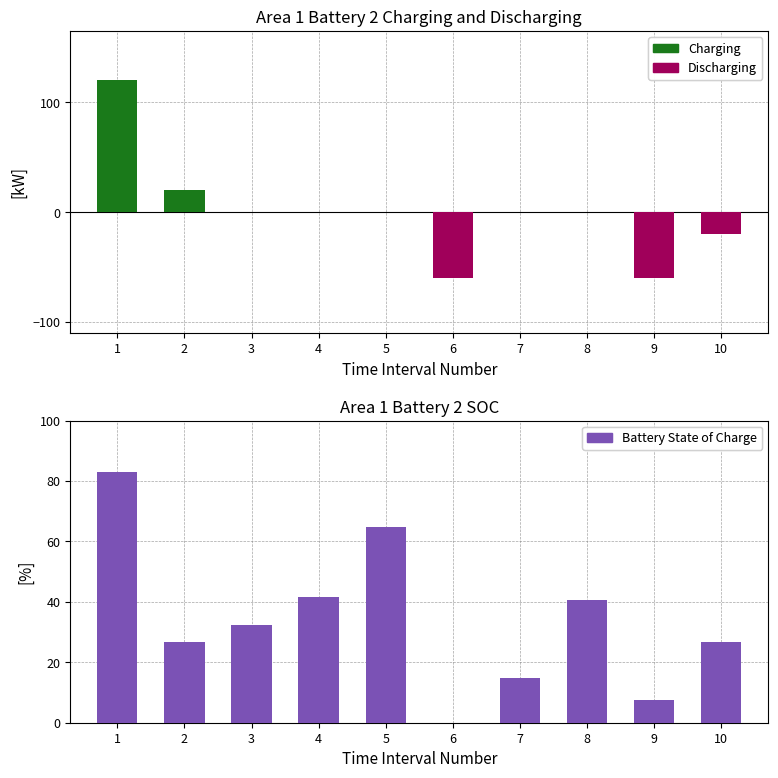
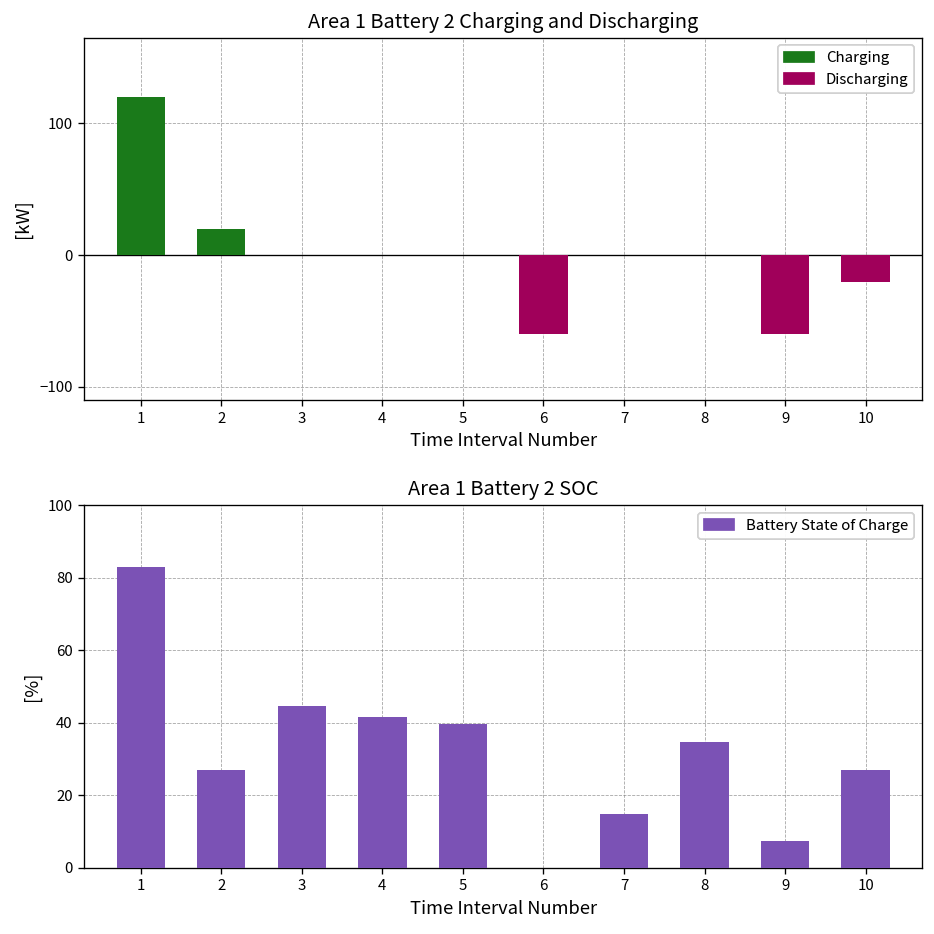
  {
    "Area 1 Battery 2 Charging and Discharging": {
      "Charging": {
        "1": 120,
        "2": 20,
        "3": 0,
        "4": 0,
        "5": 0,
        "6": 0,
        "7": 0,
        "8": 0,
        "9": 0,
        "10": 0
      },
      "Discharging": {
        "1": 0,
        "2": 0,
        "3": 0,
        "4": 0,
        "5": 0,
        "6": -60,
        "7": 0,
        "8": 0,
        "9": -60,
        "10": -20
      }
    },
    "Area 1 Battery 2 SOC": {
      "1": 83,
      "2": 27,
-     "3": 32,
+     "3": 45,
      "4": 42,
-     "5": 65,
+     "5": 40,
      "6": 0,
      "7": 15,
-     "8": 41,
+     "8": 35,
      "9": 7,
      "10": 27
    }
  }
